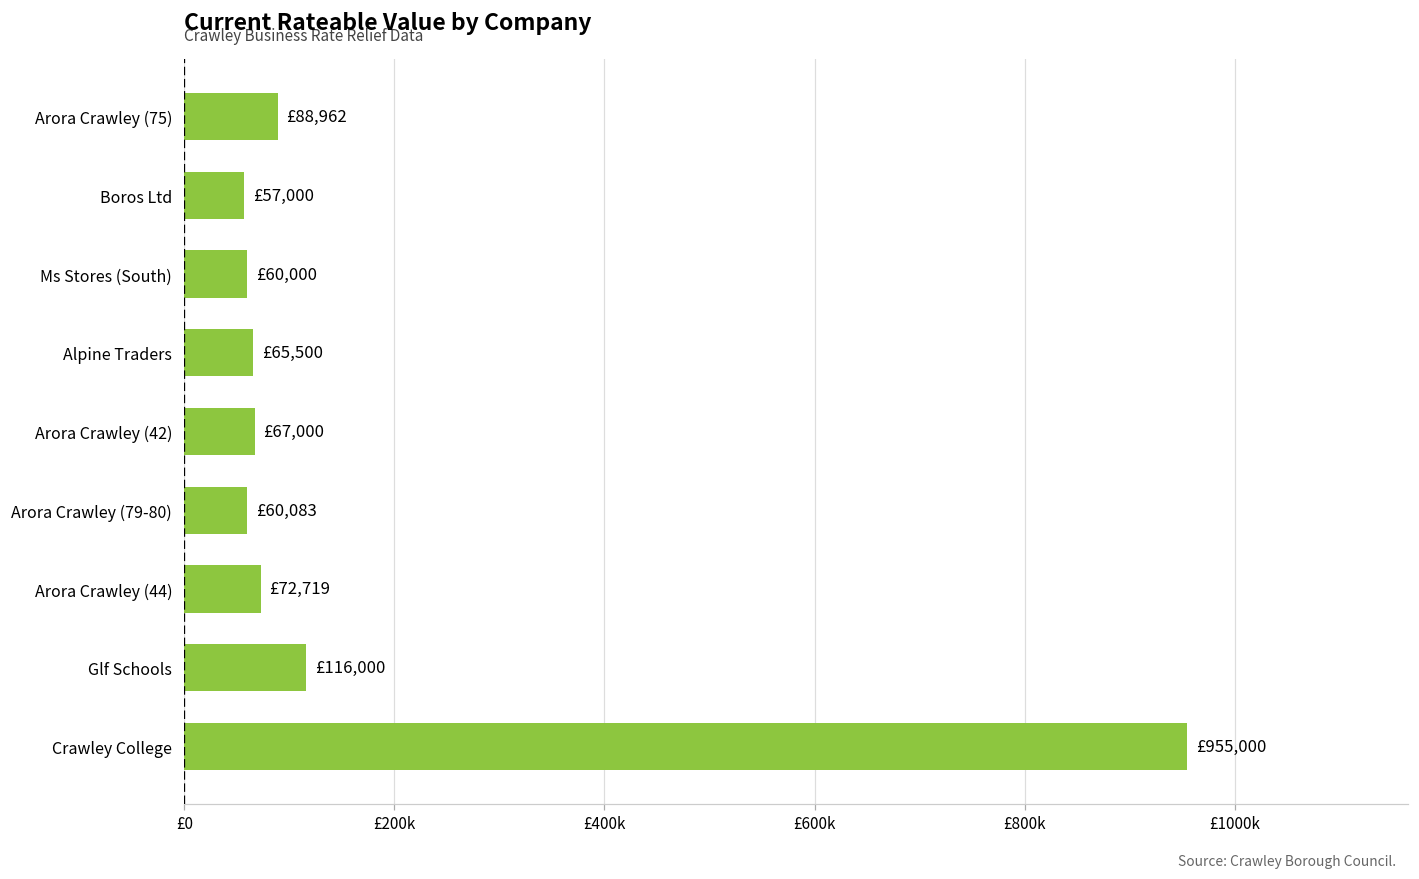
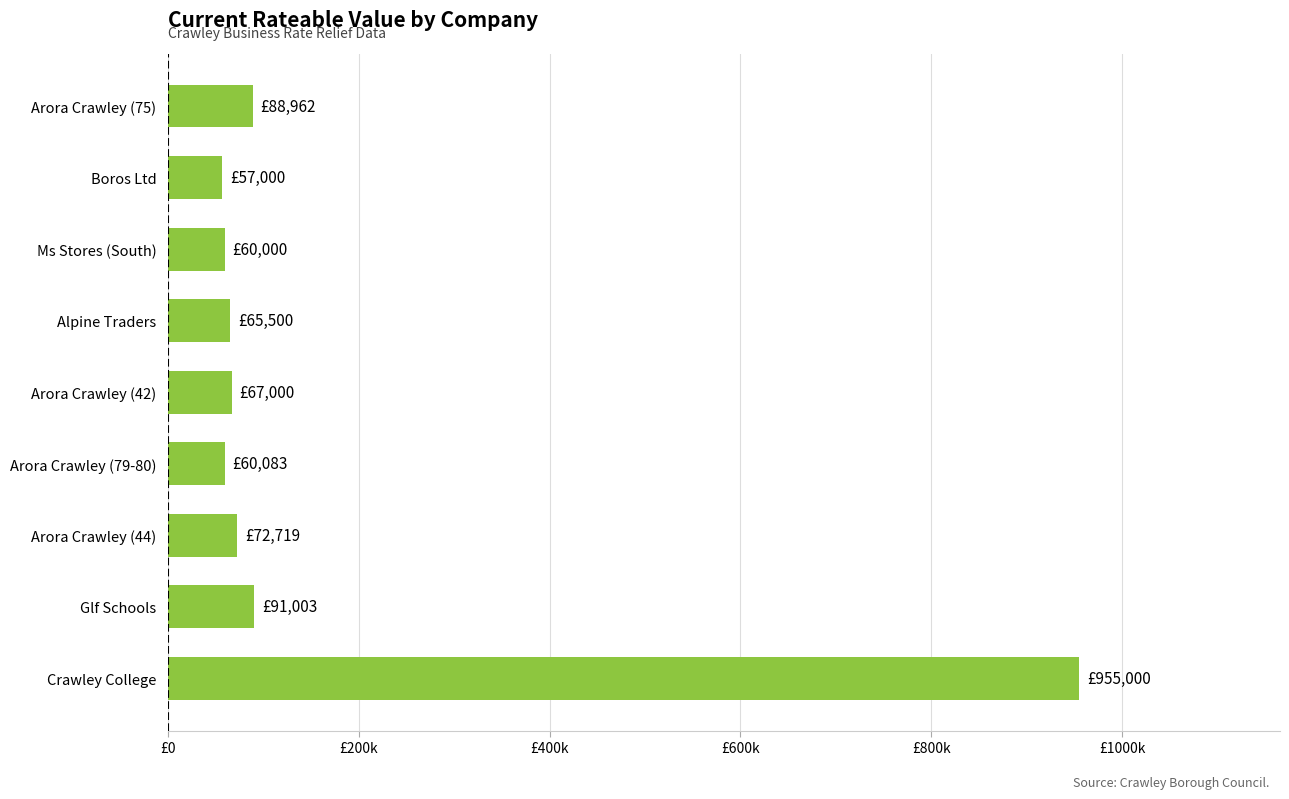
  {
    "Arora Crawley (75)": "£88,962",
    "Boros Ltd": "£57,000",
    "Ms Stores (South)": "£60,000",
    "Alpine Traders": "£65,500",
    "Arora Crawley (42)": "£67,000",
    "Arora Crawley (79-80)": "£60,083",
    "Arora Crawley (44)": "£72,719",
-   "Glf Schools": "£116,000",
+   "Glf Schools": "£91,003",
    "Crawley College": "£955,000"
  }
